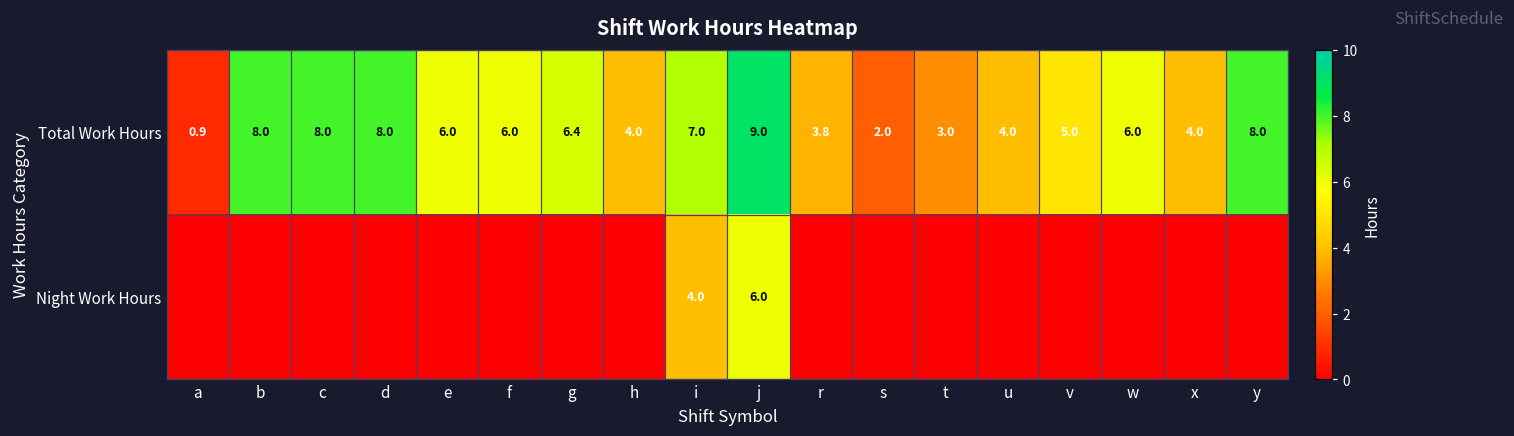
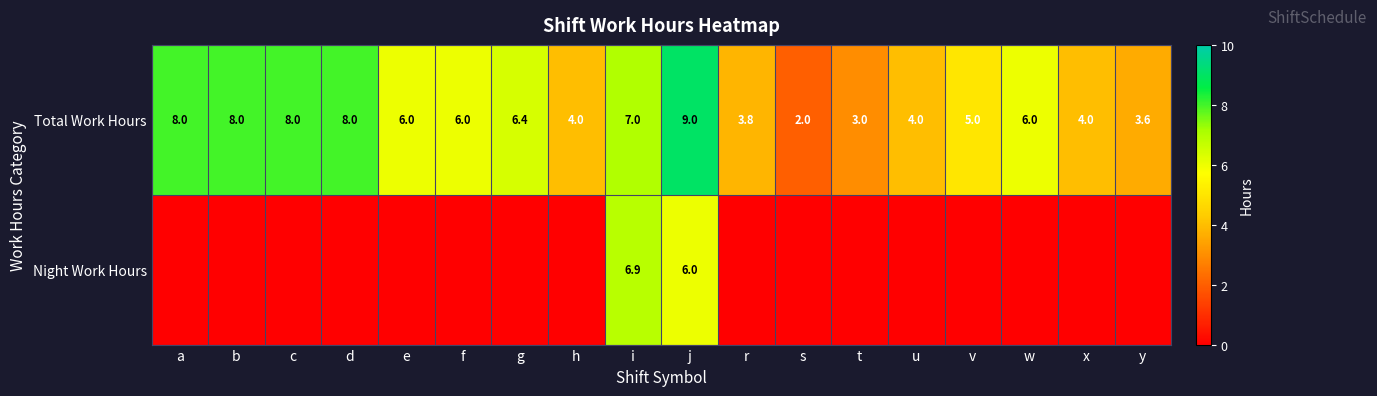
  {
    "Total Work Hours": {
-     "a": 0.9,
+     "a": 8.0,
      "b": 8.0,
      "c": 8.0,
      "d": 8.0,
      "e": 6.0,
      "f": 6.0,
      "g": 6.4,
      "h": 4.0,
      "i": 7.0,
      "j": 9.0,
      "r": 3.8,
      "s": 2.0,
      "t": 3.0,
      "u": 4.0,
      "v": 5.0,
      "w": 6.0,
      "x": 4.0,
-     "y": 8.0
+     "y": 3.6
    },
    "Night Work Hours": {
-     "i": 4.0,
+     "i": 6.9,
      "j": 6.0
    }
  }
